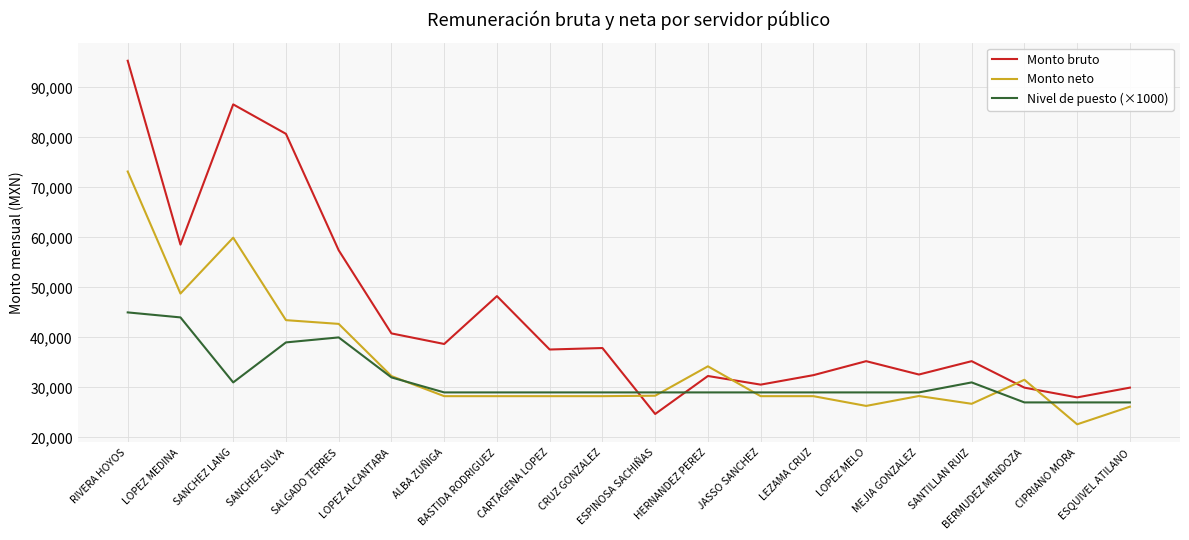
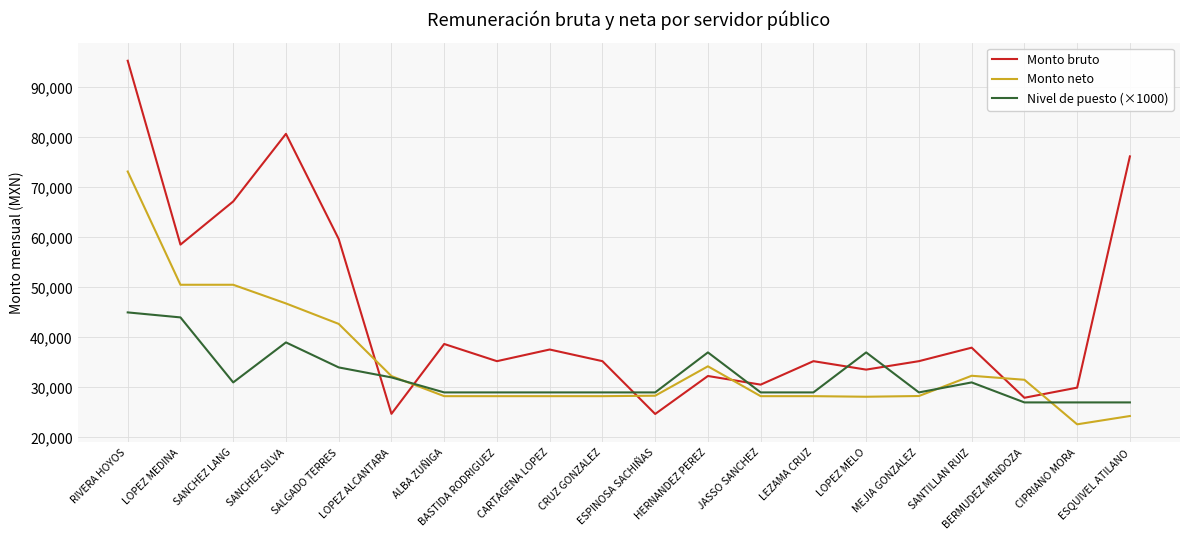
  {
    "Monto bruto": {
      "RIVERA HOYOS": "95,000",
      "LOPEZ MEDINA": "59,000",
-     "SANCHEZ LANG": "87,000",
+     "SANCHEZ LANG": "67,000",
      "SANCHEZ SILVA": "81,000",
-     "SALGADO TERRES": "57,000",
-     "LOPEZ ALCANTARA": "41,000",
+     "SALGADO TERRES": "60,000",
+     "LOPEZ ALCANTARA": "25,000",
      "ALBA ZUÑIGA": "39,000",
-     "BASTIDA RODRIGUEZ": "48,000",
+     "BASTIDA RODRIGUEZ": "35,000",
      "CARTAGENA LOPEZ": "38,000",
-     "CRUZ GONZALEZ": "38,000",
+     "CRUZ GONZALEZ": "35,000",
      "ESPINOSA SACHIÑAS": "25,000",
      "HERNANDEZ PEREZ": "32,000",
      "JASSO SANCHEZ": "31,000",
-     "LEZAMA CRUZ": "32,000",
-     "LOPEZ MELO": "35,000",
-     "MEJIA GONZALEZ": "33,000",
-     "SANTILLAN RUIZ": "35,000",
-     "BERMUDEZ MENDOZA": "30,000",
-     "CIPRIANO MORA": "28,000",
-     "ESQUIVEL ATILANO": "30,000"
+     "LEZAMA CRUZ": "35,000",
+     "LOPEZ MELO": "34,000",
+     "MEJIA GONZALEZ": "35,000",
+     "SANTILLAN RUIZ": "38,000",
+     "BERMUDEZ MENDOZA": "28,000",
+     "CIPRIANO MORA": "30,000",
+     "ESQUIVEL ATILANO": "76,000"
    },
    "Monto neto": {
      "RIVERA HOYOS": "73,000",
-     "LOPEZ MEDINA": "49,000",
-     "SANCHEZ LANG": "60,000",
-     "SANCHEZ SILVA": "43,000",
+     "LOPEZ MEDINA": "51,000",
+     "SANCHEZ LANG": "51,000",
+     "SANCHEZ SILVA": "47,000",
      "SALGADO TERRES": "43,000",
      "ALBA ZUÑIGA": "28,000",
      "BASTIDA RODRIGUEZ": "28,000",
      "CARTAGENA LOPEZ": "28,000",
      "CRUZ GONZALEZ": "28,000",
      "ESPINOSA SACHIÑAS": "28,000",
      "HERNANDEZ PEREZ": "34,000",
      "JASSO SANCHEZ": "28,000",
      "LEZAMA CRUZ": "28,000",
-     "LOPEZ MELO": "26,000",
+     "LOPEZ MELO": "28,000",
      "MEJIA GONZALEZ": "28,000",
-     "SANTILLAN RUIZ": "27,000",
+     "SANTILLAN RUIZ": "32,000",
      "BERMUDEZ MENDOZA": "32,000",
      "CIPRIANO MORA": "23,000",
-     "ESQUIVEL ATILANO": "26,000"
+     "ESQUIVEL ATILANO": "24,000"
    },
    "Nivel de puesto (×1000)": {
      "RIVERA HOYOS": "45,000",
      "LOPEZ MEDINA": "44,000",
      "SANCHEZ LANG": "31,000",
      "SANCHEZ SILVA": "39,000",
-     "SALGADO TERRES": "40,000",
+     "SALGADO TERRES": "34,000",
      "ALBA ZUÑIGA": "29,000",
      "BASTIDA RODRIGUEZ": "29,000",
      "CARTAGENA LOPEZ": "29,000",
      "CRUZ GONZALEZ": "29,000",
      "ESPINOSA SACHIÑAS": "29,000",
-     "HERNANDEZ PEREZ": "29,000",
+     "HERNANDEZ PEREZ": "37,000",
      "JASSO SANCHEZ": "29,000",
      "LEZAMA CRUZ": "29,000",
-     "LOPEZ MELO": "29,000",
+     "LOPEZ MELO": "37,000",
      "MEJIA GONZALEZ": "29,000",
      "SANTILLAN RUIZ": "31,000",
      "BERMUDEZ MENDOZA": "27,000",
      "CIPRIANO MORA": "27,000",
      "ESQUIVEL ATILANO": "27,000"
    }
  }
